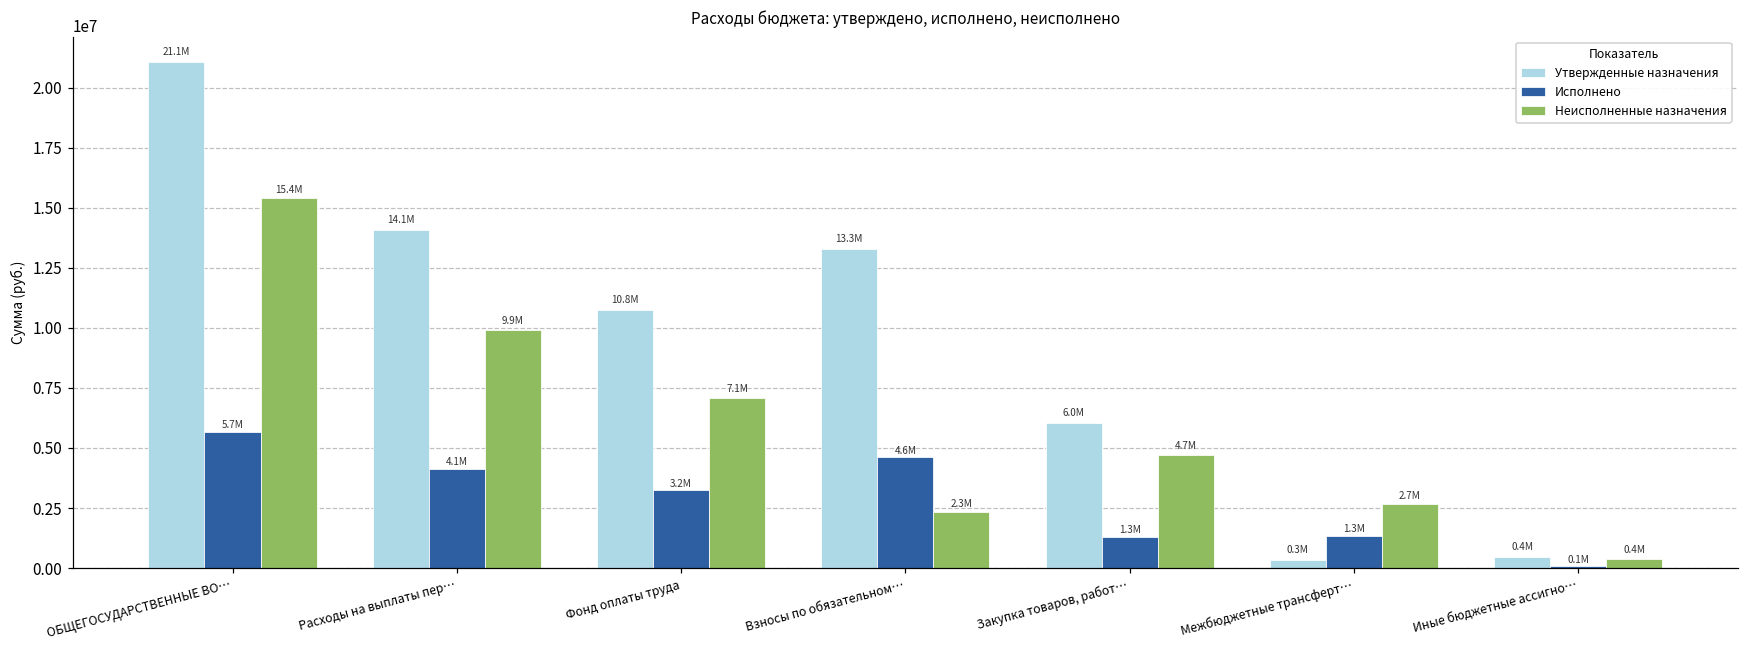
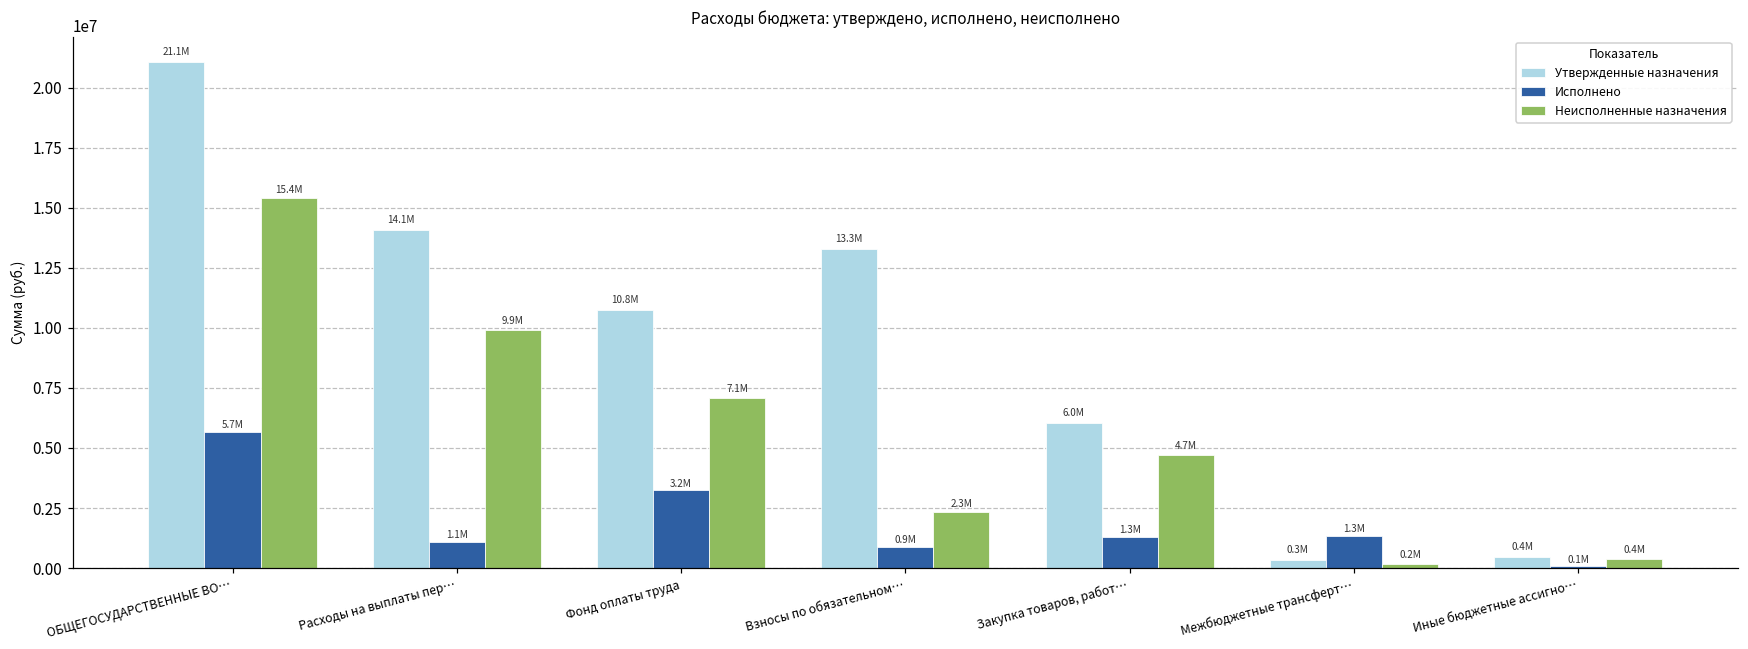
  {
    "Утвержденные назначения": {
      "ОБЩЕГОСУДАРСТВЕННЫЕ ВО…": "21.1M",
      "Расходы на выплаты пер…": "14.1M",
      "Фонд оплаты труда": "10.8M",
      "Взносы по обязательном…": "13.3M",
      "Закупка товаров, работ…": "6.0M",
      "Межбюджетные трансферт…": "0.3M",
      "Иные бюджетные ассигно…": "0.4M"
    },
    "Исполнено": {
      "ОБЩЕГОСУДАРСТВЕННЫЕ ВО…": "5.7M",
-     "Расходы на выплаты пер…": "4.1M",
+     "Расходы на выплаты пер…": "1.1M",
      "Фонд оплаты труда": "3.2M",
-     "Взносы по обязательном…": "4.6M",
+     "Взносы по обязательном…": "0.9M",
      "Закупка товаров, работ…": "1.3M",
      "Межбюджетные трансферт…": "1.3M",
      "Иные бюджетные ассигно…": "0.1M"
    },
    "Неисполненные назначения": {
      "ОБЩЕГОСУДАРСТВЕННЫЕ ВО…": "15.4M",
      "Расходы на выплаты пер…": "9.9M",
      "Фонд оплаты труда": "7.1M",
      "Взносы по обязательном…": "2.3M",
      "Закупка товаров, работ…": "4.7M",
-     "Межбюджетные трансферт…": "2.7M",
+     "Межбюджетные трансферт…": "0.2M",
      "Иные бюджетные ассигно…": "0.4M"
    }
  }
